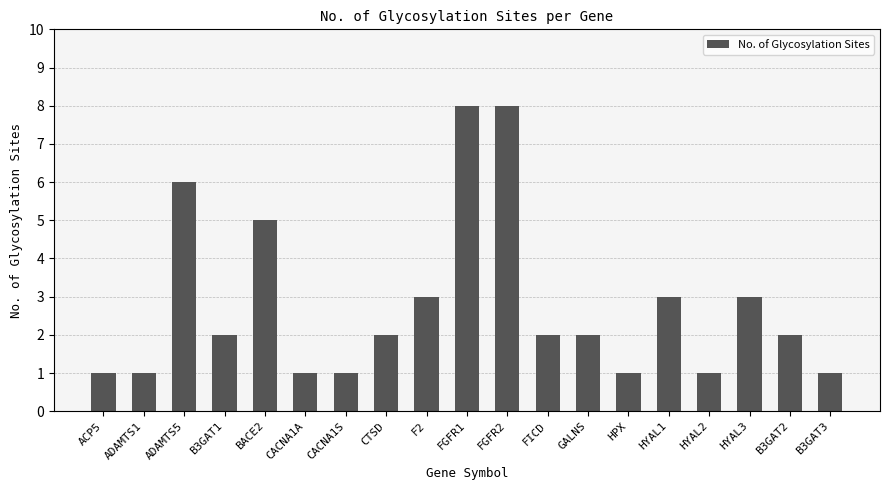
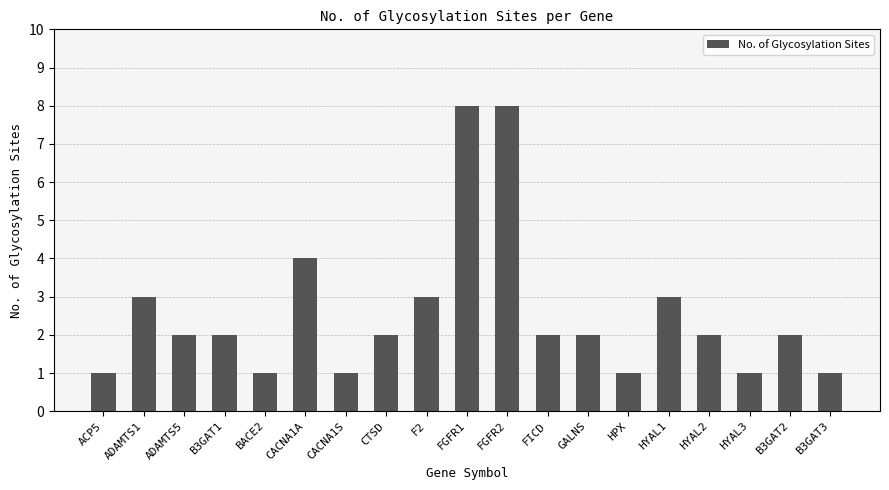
  {
    "ACP5": 1,
-   "ADAMTS1": 1,
-   "ADAMTS5": 6,
+   "ADAMTS1": 3,
+   "ADAMTS5": 2,
    "B3GAT1": 2,
-   "BACE2": 5,
-   "CACNA1A": 1,
+   "BACE2": 1,
+   "CACNA1A": 4,
    "CACNA1S": 1,
    "CTSD": 2,
    "F2": 3,
    "FGFR1": 8,
    "FGFR2": 8,
    "FICD": 2,
    "GALNS": 2,
    "HPX": 1,
    "HYAL1": 3,
-   "HYAL2": 1,
-   "HYAL3": 3,
+   "HYAL2": 2,
+   "HYAL3": 1,
    "B3GAT2": 2,
    "B3GAT3": 1
  }
